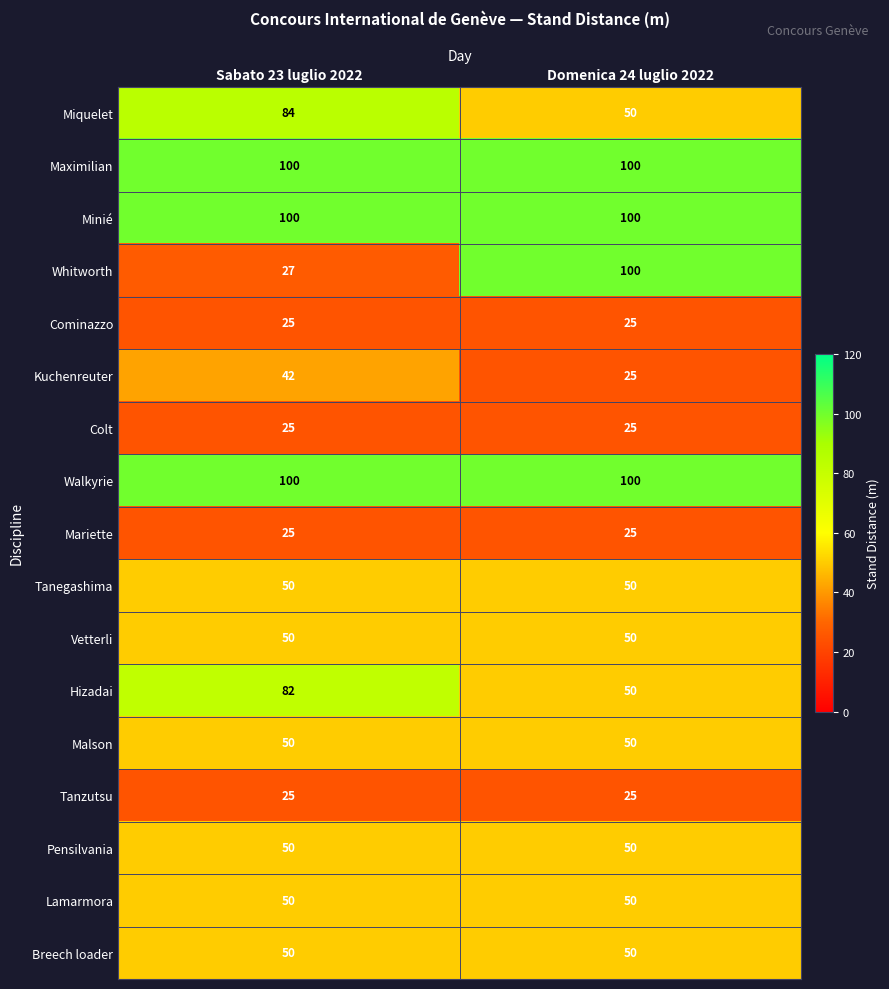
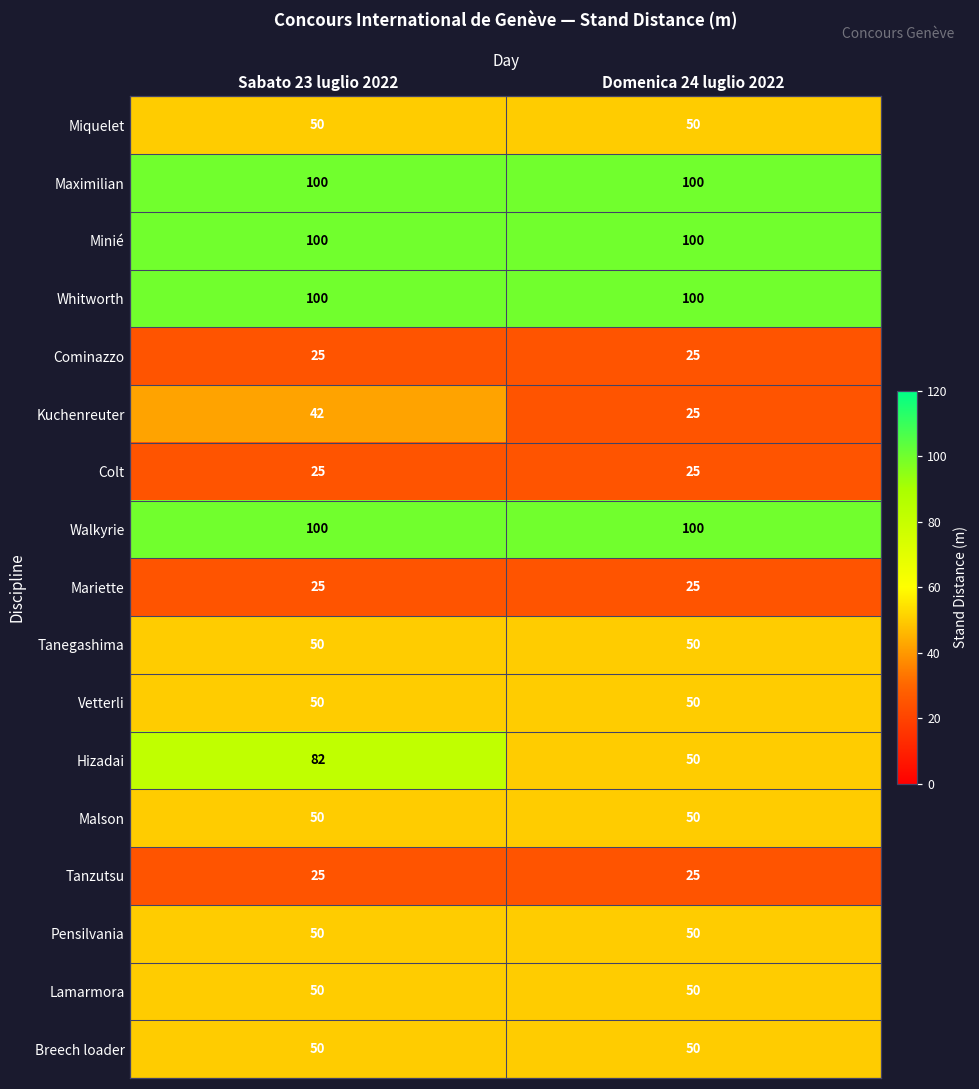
  {
    "Miquelet": {
-     "Sabato 23 luglio 2022": 84,
+     "Sabato 23 luglio 2022": 50,
      "Domenica 24 luglio 2022": 50
    },
    "Maximilian": {
      "Sabato 23 luglio 2022": 100,
      "Domenica 24 luglio 2022": 100
    },
    "Minié": {
      "Sabato 23 luglio 2022": 100,
      "Domenica 24 luglio 2022": 100
    },
    "Whitworth": {
-     "Sabato 23 luglio 2022": 27,
+     "Sabato 23 luglio 2022": 100,
      "Domenica 24 luglio 2022": 100
    },
    "Cominazzo": {
      "Sabato 23 luglio 2022": 25,
      "Domenica 24 luglio 2022": 25
    },
    "Kuchenreuter": {
      "Sabato 23 luglio 2022": 42,
      "Domenica 24 luglio 2022": 25
    },
    "Colt": {
      "Sabato 23 luglio 2022": 25,
      "Domenica 24 luglio 2022": 25
    },
    "Walkyrie": {
      "Sabato 23 luglio 2022": 100,
      "Domenica 24 luglio 2022": 100
    },
    "Mariette": {
      "Sabato 23 luglio 2022": 25,
      "Domenica 24 luglio 2022": 25
    },
    "Tanegashima": {
      "Sabato 23 luglio 2022": 50,
      "Domenica 24 luglio 2022": 50
    },
    "Vetterli": {
      "Sabato 23 luglio 2022": 50,
      "Domenica 24 luglio 2022": 50
    },
    "Hizadai": {
      "Sabato 23 luglio 2022": 82,
      "Domenica 24 luglio 2022": 50
    },
    "Malson": {
      "Sabato 23 luglio 2022": 50,
      "Domenica 24 luglio 2022": 50
    },
    "Tanzutsu": {
      "Sabato 23 luglio 2022": 25,
      "Domenica 24 luglio 2022": 25
    },
    "Pensilvania": {
      "Sabato 23 luglio 2022": 50,
      "Domenica 24 luglio 2022": 50
    },
    "Lamarmora": {
      "Sabato 23 luglio 2022": 50,
      "Domenica 24 luglio 2022": 50
    },
    "Breech loader": {
      "Sabato 23 luglio 2022": 50,
      "Domenica 24 luglio 2022": 50
    }
  }
